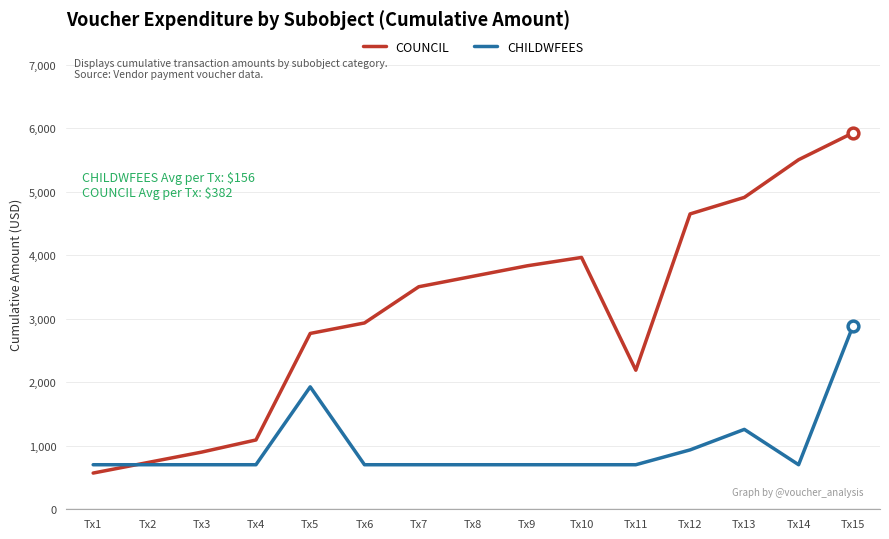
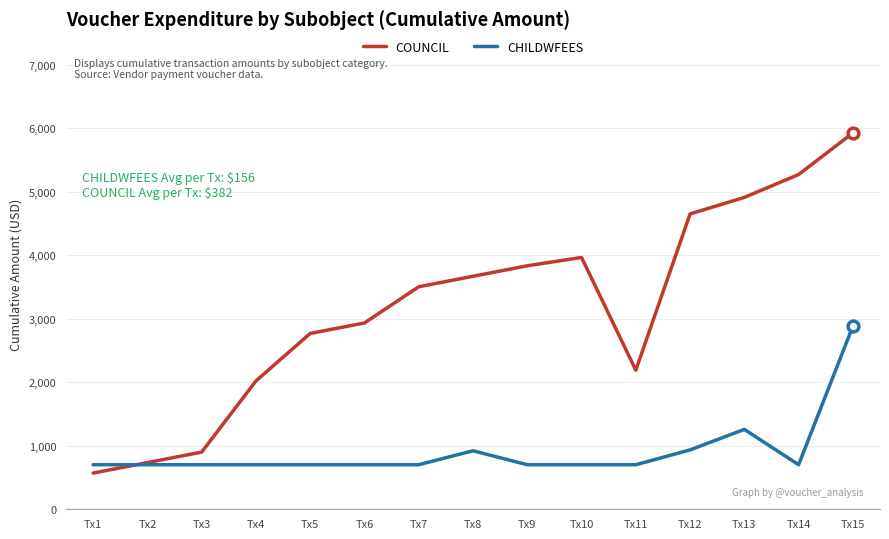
  {
    "COUNCIL": {
      "Tx1": "600",
      "Tx3": "900",
-     "Tx4": "1,100",
+     "Tx4": "2,000",
      "Tx5": "2,800",
      "Tx6": "2,900",
      "Tx7": "3,500",
      "Tx8": "3,700",
      "Tx9": "3,800",
      "Tx10": "4,000",
      "Tx11": "2,200",
      "Tx12": "4,600",
      "Tx13": "4,900",
-     "Tx14": "5,500"
+     "Tx14": "5,300"
    },
    "CHILDWFEES": {
      "Tx1": "700",
      "Tx3": "700",
      "Tx4": "700",
-     "Tx5": "1,900",
+     "Tx5": "700",
      "Tx6": "700",
      "Tx7": "700",
-     "Tx8": "700",
+     "Tx8": "900",
      "Tx9": "700",
      "Tx10": "700",
      "Tx11": "700",
      "Tx12": "900",
      "Tx13": "1,300",
      "Tx14": "700"
    }
  }
